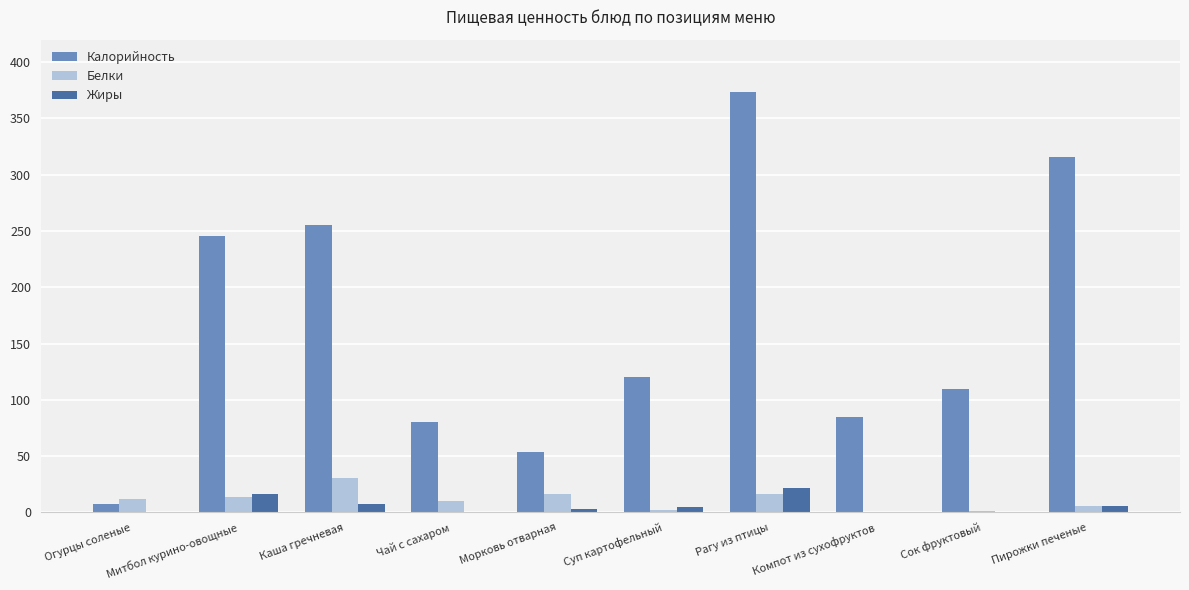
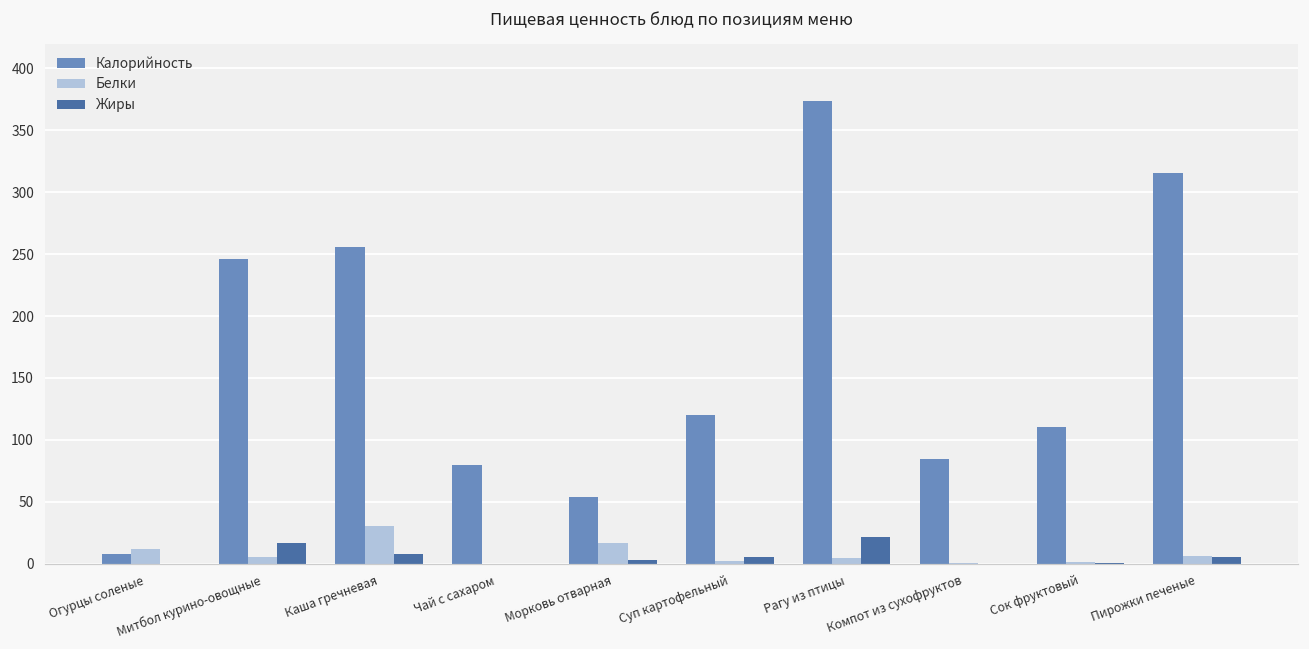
  {
    "Белки": {
      "Огурцы соленые": 12,
-     "Митбол курино-овощные": 14,
+     "Митбол курино-овощные": 5,
      "Каша гречневая": 30,
-     "Чай с сахаром": 10,
+     "Чай с сахаром": 0,
      "Морковь отварная": 16,
      "Суп картофельный": 3,
-     "Рагу из птицы": 16,
+     "Рагу из птицы": 5,
      "Пирожки печеные": 6
    }
  }
